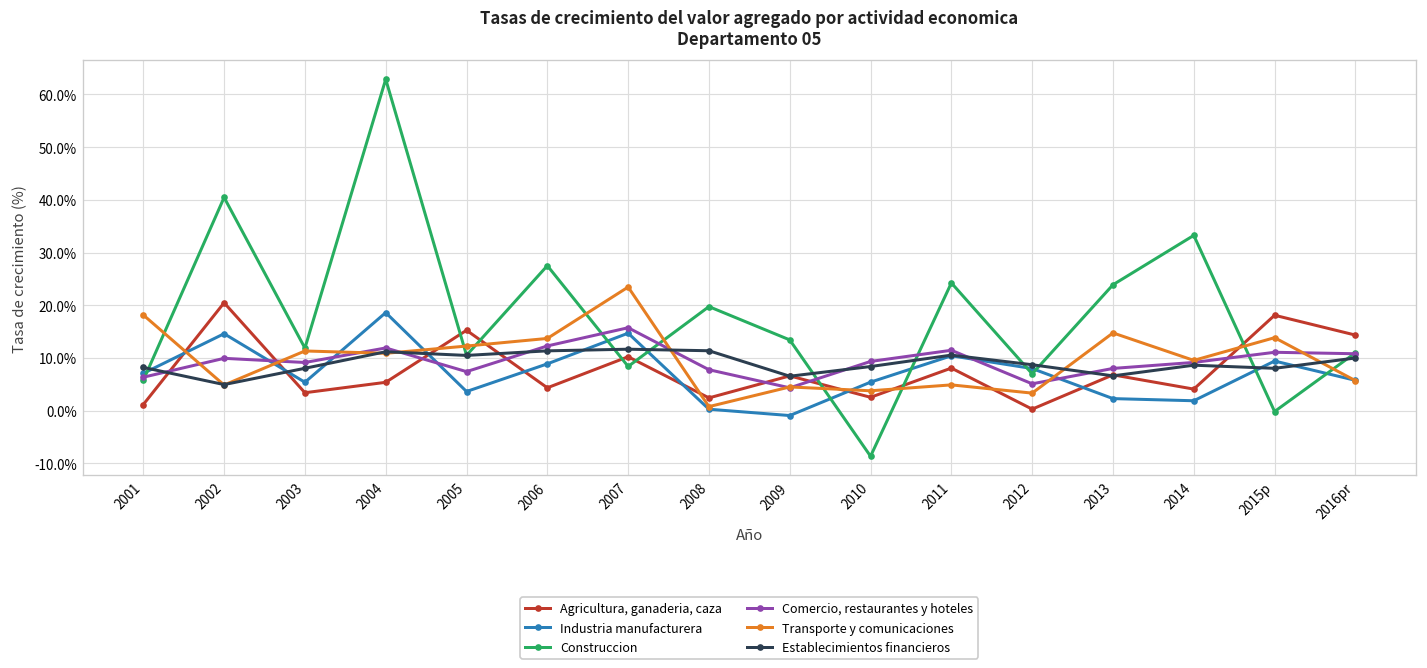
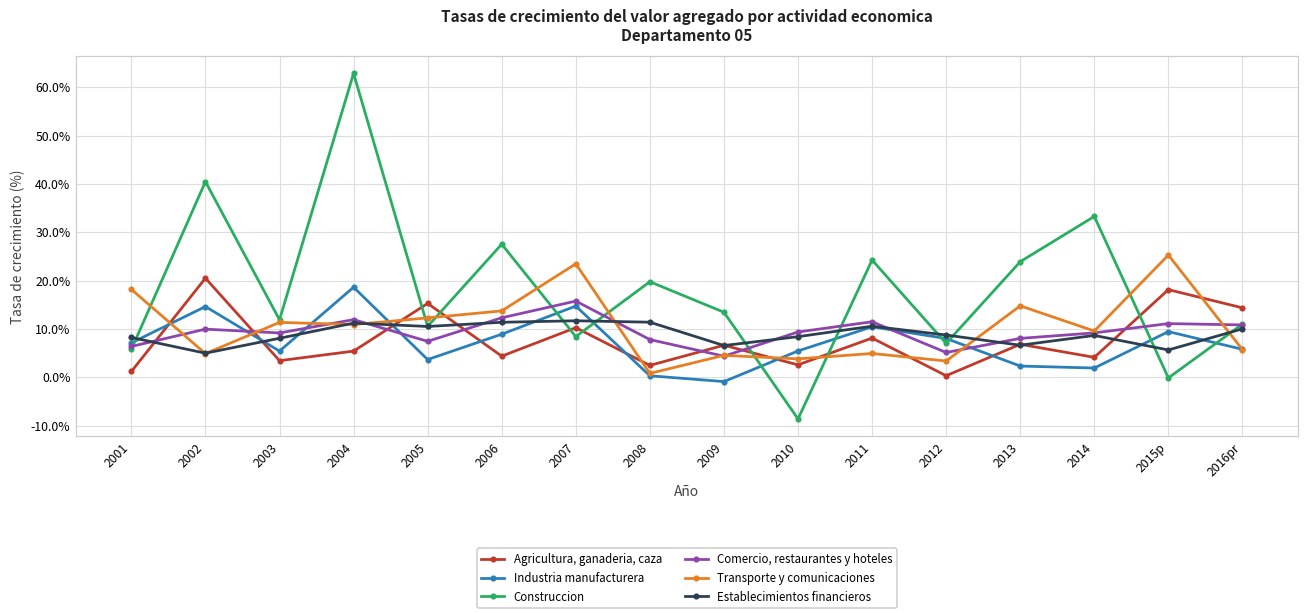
  {
    "Agricultura, ganaderia, caza": {
      "2001": "1%",
      "2002": "20%",
      "2003": "3%",
      "2004": "5%",
      "2005": "15%",
      "2006": "4%",
      "2007": "10%",
      "2008": "2%",
      "2010": "3%",
      "2011": "8%",
      "2012": "0%",
      "2014": "4%",
      "2015p": "18%",
      "2016pr": "14%"
    },
    "Industria manufacturera": {
      "2001": "7%",
      "2002": "15%",
      "2003": "5%",
      "2004": "19%",
      "2005": "4%",
      "2006": "9%",
      "2007": "15%",
      "2009": "-1%",
      "2010": "5%",
      "2012": "8%",
      "2013": "2%",
      "2014": "2%",
      "2015p": "9%"
    },
    "Construccion": {
      "2001": "6%",
      "2002": "40%",
      "2004": "63%",
      "2006": "28%",
      "2007": "8%",
      "2008": "20%",
      "2009": "13%",
      "2010": "-9%",
      "2011": "24%",
      "2012": "7%",
      "2013": "24%",
      "2014": "33%",
      "2015p": "0%"
    },
    "Comercio, restaurantes y hoteles": {
      "2001": "6%",
      "2002": "10%",
      "2003": "9%",
      "2004": "12%",
      "2005": "7%",
      "2006": "12%",
      "2007": "16%",
      "2008": "8%",
      "2010": "9%",
      "2011": "11%",
      "2012": "5%",
      "2013": "8%",
      "2015p": "11%"
    },
    "Transporte y comunicaciones": {
      "2001": "18%",
      "2005": "12%",
      "2006": "14%",
      "2007": "23%",
      "2010": "4%",
      "2011": "5%",
      "2012": "3%",
      "2013": "15%",
-     "2015p": "14%"
+     "2015p": "25%"
    },
    "Establecimientos financieros": {
      "2001": "8%",
      "2003": "8%",
      "2006": "11%",
      "2007": "12%",
      "2008": "11%",
      "2010": "8%",
      "2012": "9%",
-     "2015p": "8%",
+     "2015p": "6%",
      "2016pr": "10%"
    }
  }
